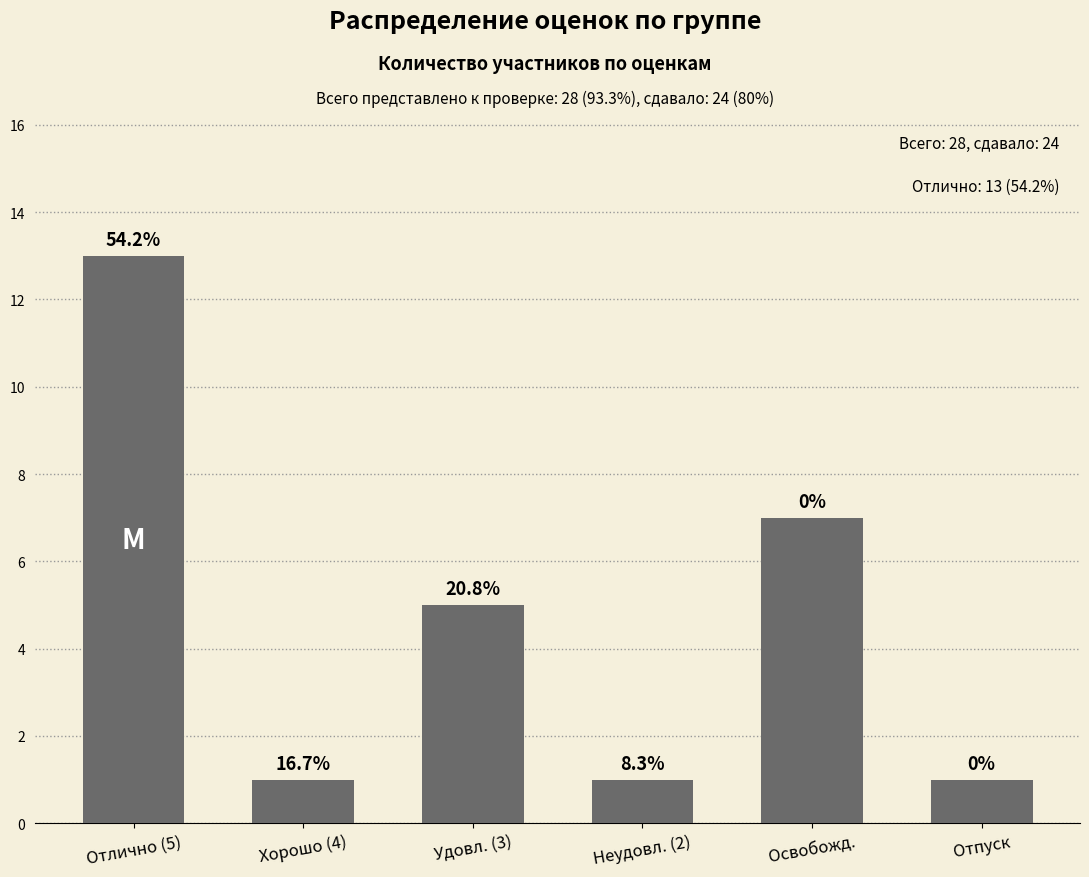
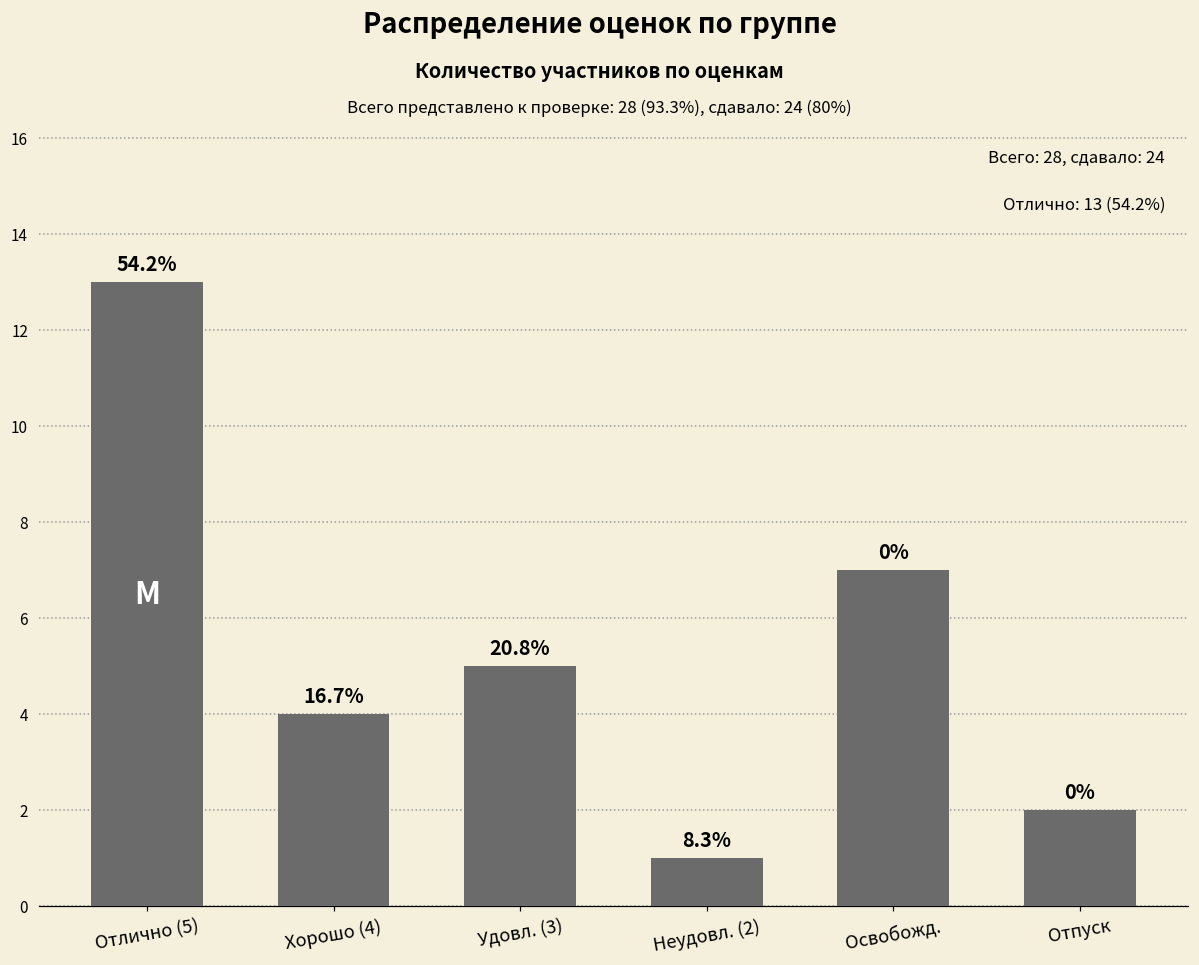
  {
-   "Хорошо (4)": 1,
-   "Отпуск": 1
+   "Хорошо (4)": 4,
+   "Отпуск": 2
  }
